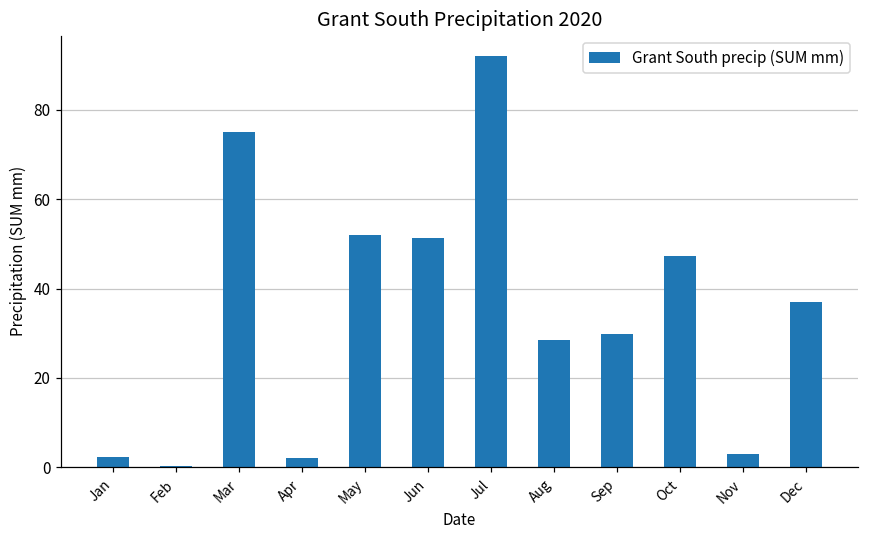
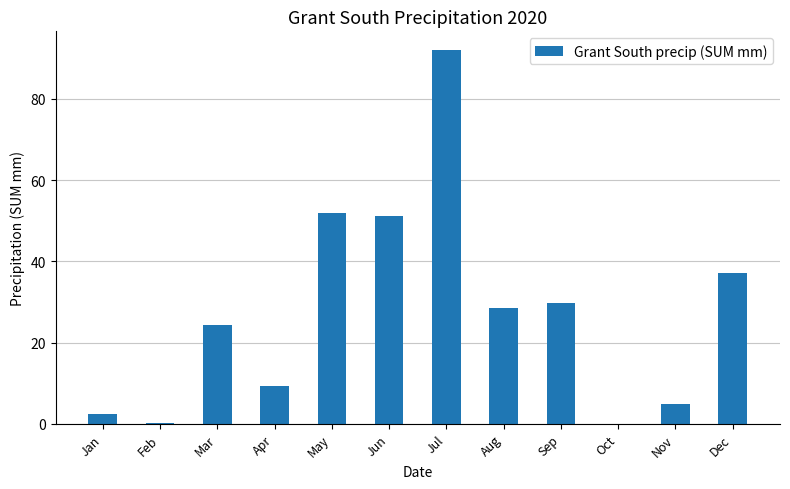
  {
    "Jan": 2,
-   "Mar": 75,
-   "Apr": 2,
+   "Mar": 24,
+   "Apr": 9,
    "May": 52,
    "Jun": 51,
    "Jul": 92,
    "Aug": 28,
    "Sep": 30,
-   "Oct": 47,
-   "Nov": 3,
+   "Oct": 0,
+   "Nov": 5,
    "Dec": 37
  }
